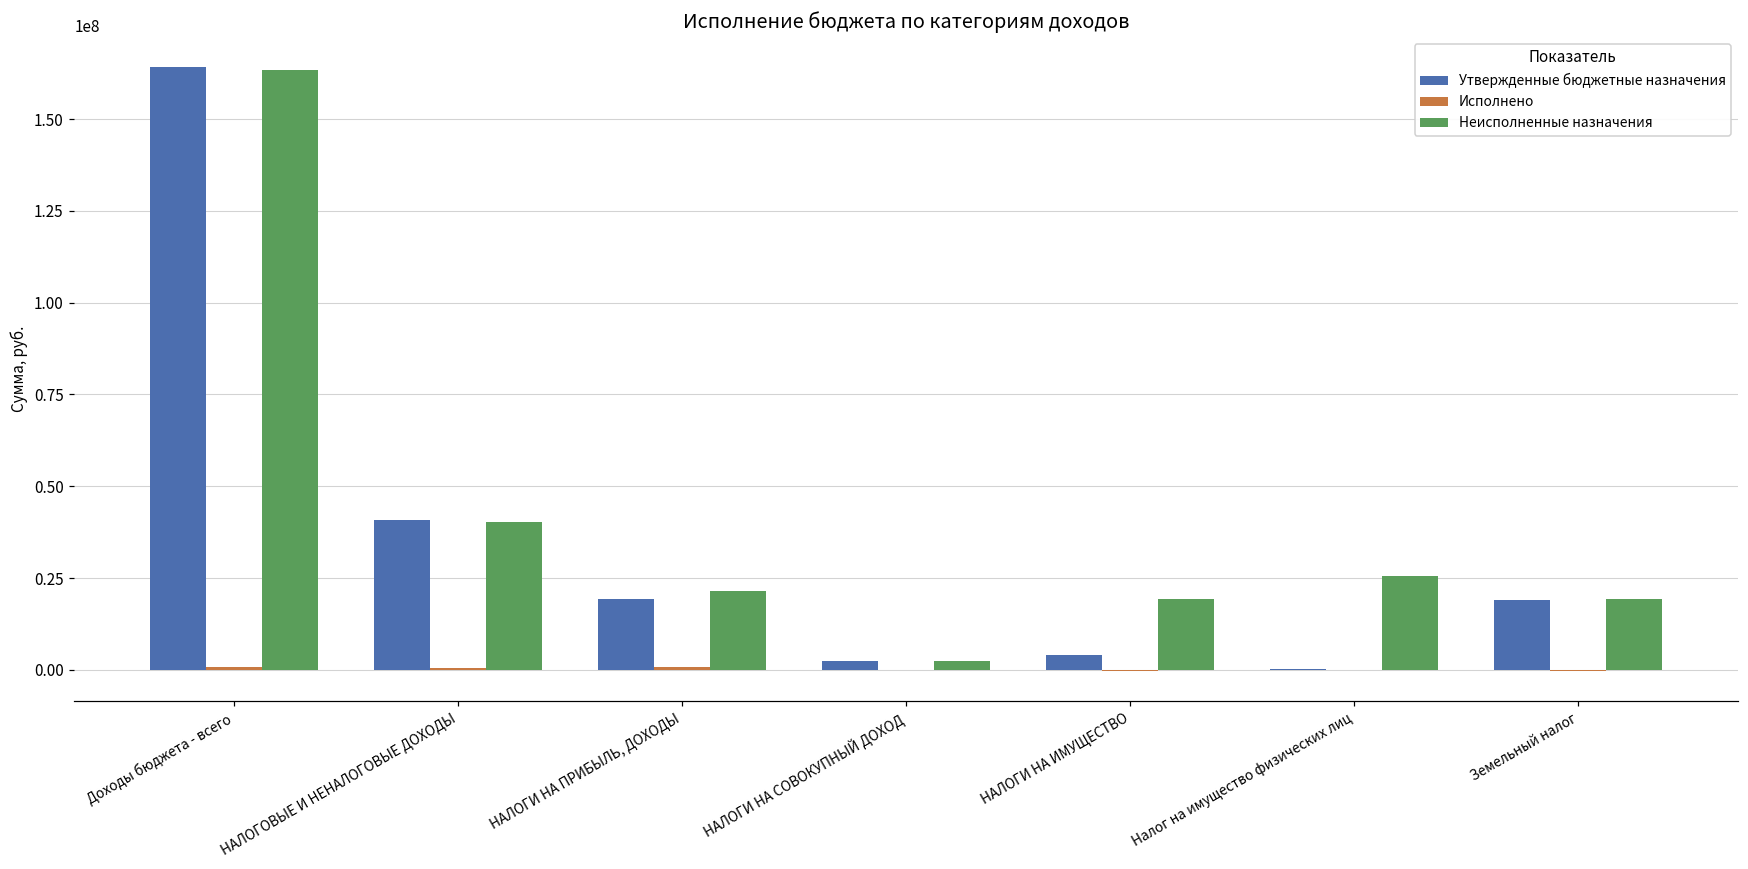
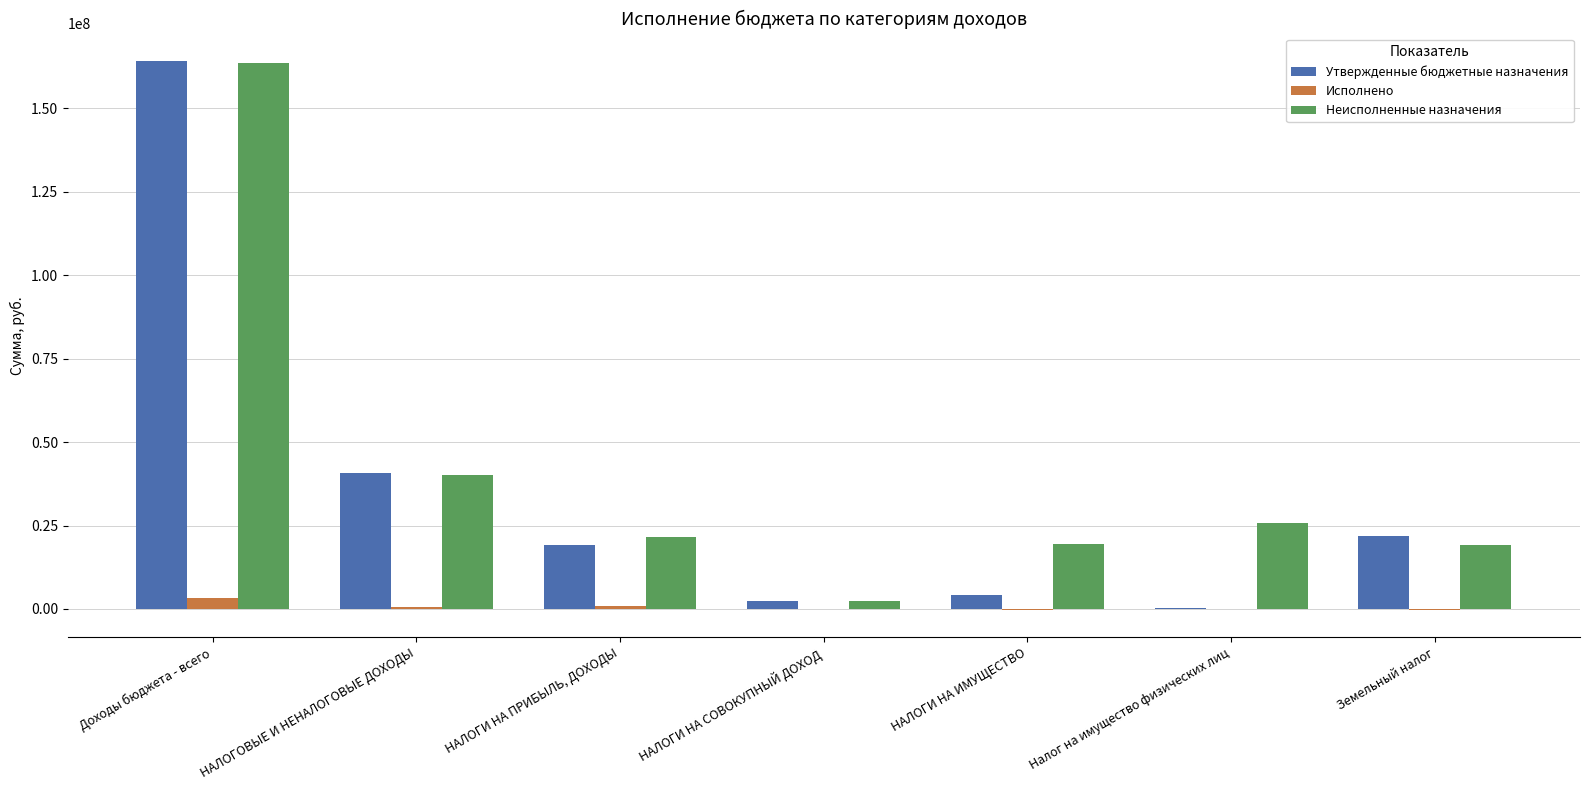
  {
    "Утвержденные бюджетные назначения": {
      "Доходы бюджета - всего": 164000000,
      "НАЛОГОВЫЕ И НЕНАЛОГОВЫЕ ДОХОДЫ": 41000000,
      "НАЛОГИ НА ПРИБЫЛЬ, ДОХОДЫ": 19000000,
      "НАЛОГИ НА СОВОКУПНЫЙ ДОХОД": 3000000,
      "НАЛОГИ НА ИМУЩЕСТВО": 4000000,
-     "Земельный налог": 19000000
+     "Земельный налог": 22000000
    },
    "Исполнено": {
-     "Доходы бюджета - всего": 1000000,
+     "Доходы бюджета - всего": 3000000,
      "НАЛОГИ НА ПРИБЫЛЬ, ДОХОДЫ": 1000000
    },
    "Неисполненные назначения": {
      "Доходы бюджета - всего": 163000000,
      "НАЛОГОВЫЕ И НЕНАЛОГОВЫЕ ДОХОДЫ": 40000000,
      "НАЛОГИ НА ПРИБЫЛЬ, ДОХОДЫ": 22000000,
      "НАЛОГИ НА СОВОКУПНЫЙ ДОХОД": 3000000,
      "НАЛОГИ НА ИМУЩЕСТВО": 19000000,
      "Налог на имущество физических лиц": 26000000,
      "Земельный налог": 19000000
    }
  }
